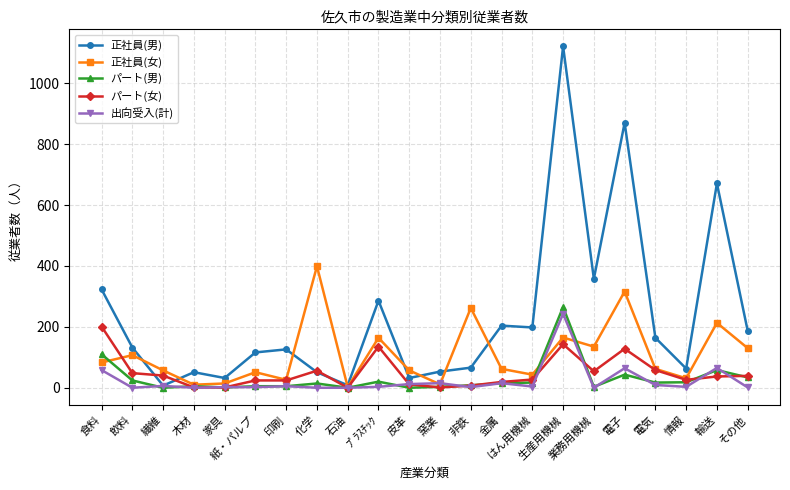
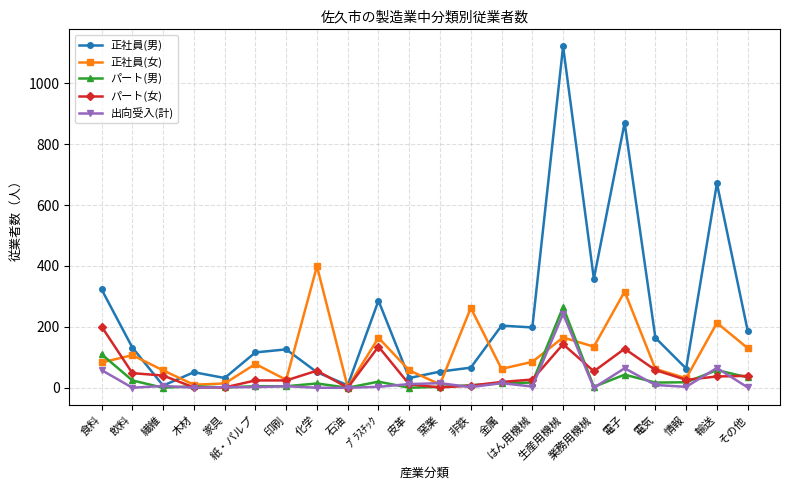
  {
    "正社員(男)": {
      "食料": 320,
      "飲料": 130,
      "木材": 50,
      "家具": 30,
      "紙・パルプ": 120,
      "印刷": 130,
      "ﾌﾟﾗｽﾁｯｸ": 290,
      "皮革": 30,
      "窯業": 50,
      "非鉄": 70,
      "金属": 200,
      "はん用機械": 200,
      "生産用機械": 1120,
      "業務用機械": 360,
      "電子": 870,
      "電気": 160,
      "情報": 60,
      "輸送": 670,
      "その他": 190
    },
    "正社員(女)": {
      "食料": 80,
      "飲料": 110,
      "繊維": 60,
      "家具": 10,
-     "紙・パルプ": 50,
+     "紙・パルプ": 80,
      "化学": 400,
      "ﾌﾟﾗｽﾁｯｸ": 160,
      "皮革": 60,
      "非鉄": 260,
      "金属": 60,
-     "はん用機械": 40,
+     "はん用機械": 90,
      "生産用機械": 170,
      "業務用機械": 140,
      "電子": 320,
      "輸送": 210,
      "その他": 130
    },
    "パート(男)": {
      "食料": 110,
      "飲料": 20,
      "化学": 10,
      "ﾌﾟﾗｽﾁｯｸ": 20,
      "皮革": 0,
      "はん用機械": 20,
      "生産用機械": 270,
      "電子": 40
    },
    "パート(女)": {
      "食料": 200,
      "飲料": 50,
      "繊維": 40,
      "紙・パルプ": 20,
      "ﾌﾟﾗｽﾁｯｸ": 140,
      "はん用機械": 30,
      "生産用機械": 140,
      "業務用機械": 50,
      "電子": 130,
      "輸送": 40
    },
    "出向受入(計)": {
      "食料": 60,
      "飲料": 0,
      "化学": 0,
      "ﾌﾟﾗｽﾁｯｸ": 0,
      "はん用機械": 0,
      "生産用機械": 240,
      "電子": 60,
      "情報": 0,
      "その他": 0
    }
  }
